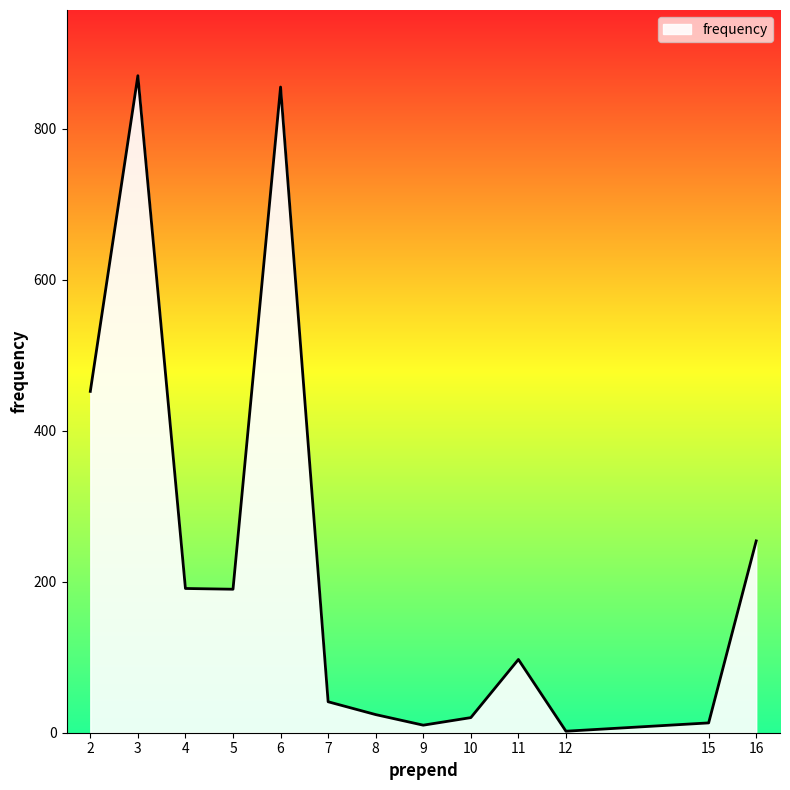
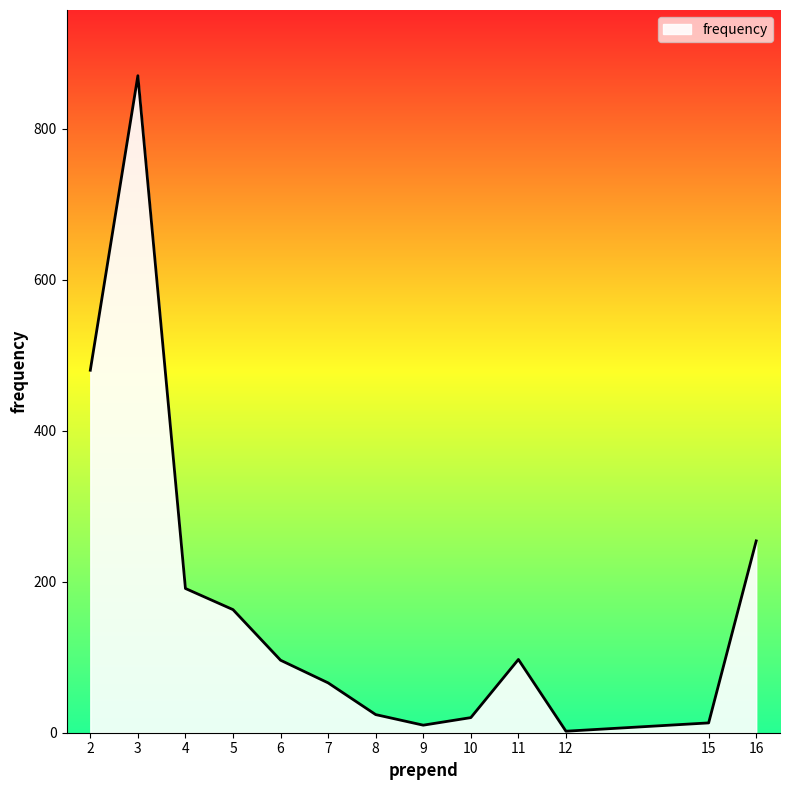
  {
-   "2": 450,
+   "2": 480,
    "3": 870,
    "4": 190,
-   "5": 190,
-   "6": 860,
-   "7": 40,
+   "5": 160,
+   "6": 100,
+   "7": 70,
    "8": 20,
    "9": 10,
    "10": 20,
    "11": 100,
    "12": 0,
    "15": 10,
    "16": 250
  }
